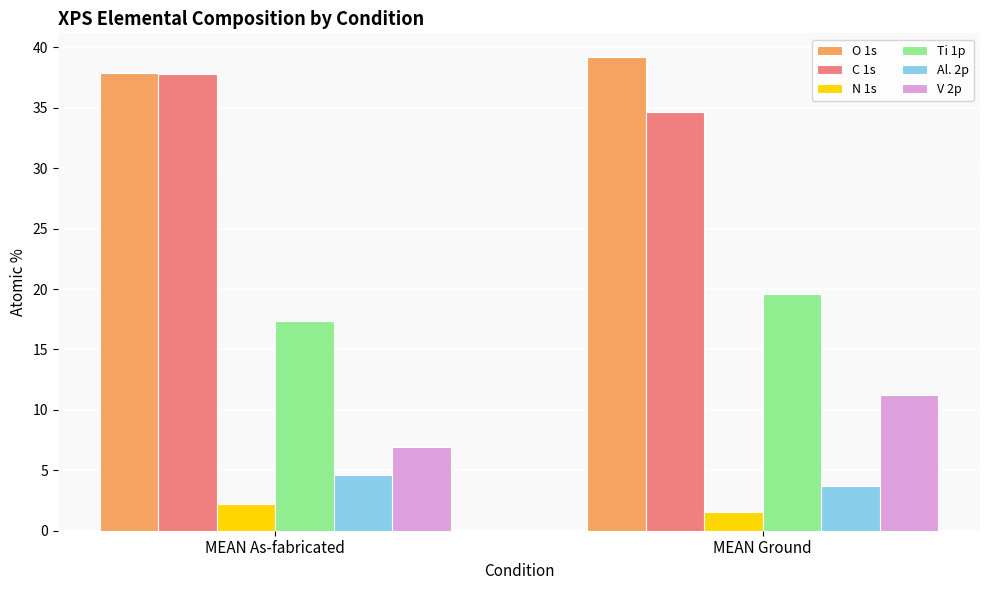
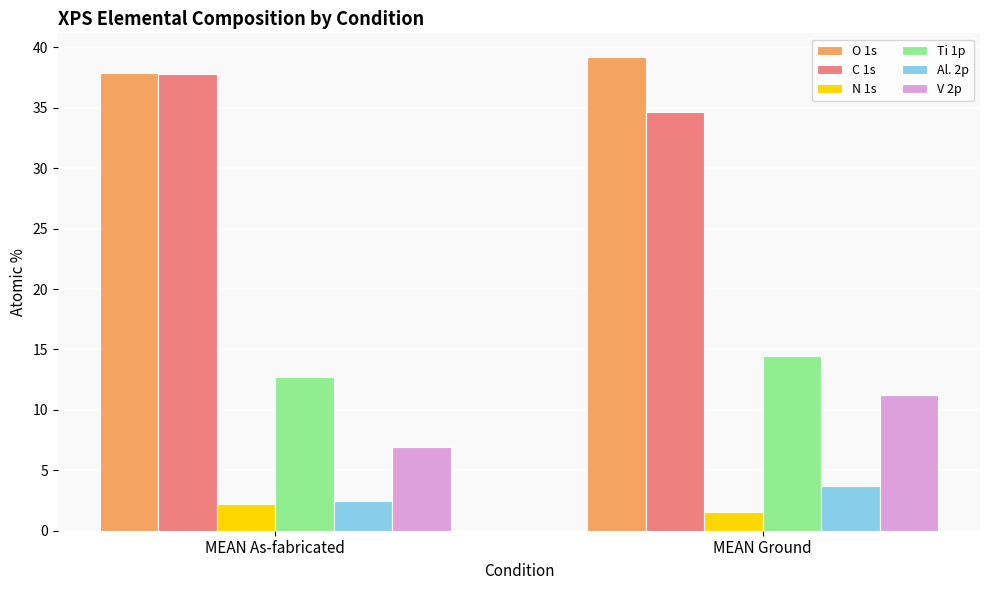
  {
    "N 1s": {
      "MEAN As-fabricated": 2.3,
      "MEAN Ground": 1.6
    },
    "Ti 1p": {
-     "MEAN As-fabricated": 17.4,
-     "MEAN Ground": 19.6
+     "MEAN As-fabricated": 12.7,
+     "MEAN Ground": 14.5
    },
    "Al. 2p": {
-     "MEAN As-fabricated": 4.6,
+     "MEAN As-fabricated": 2.5,
      "MEAN Ground": 3.7
    },
    "V 2p": {
      "MEAN As-fabricated": 7.0,
      "MEAN Ground": 11.2
    }
  }
